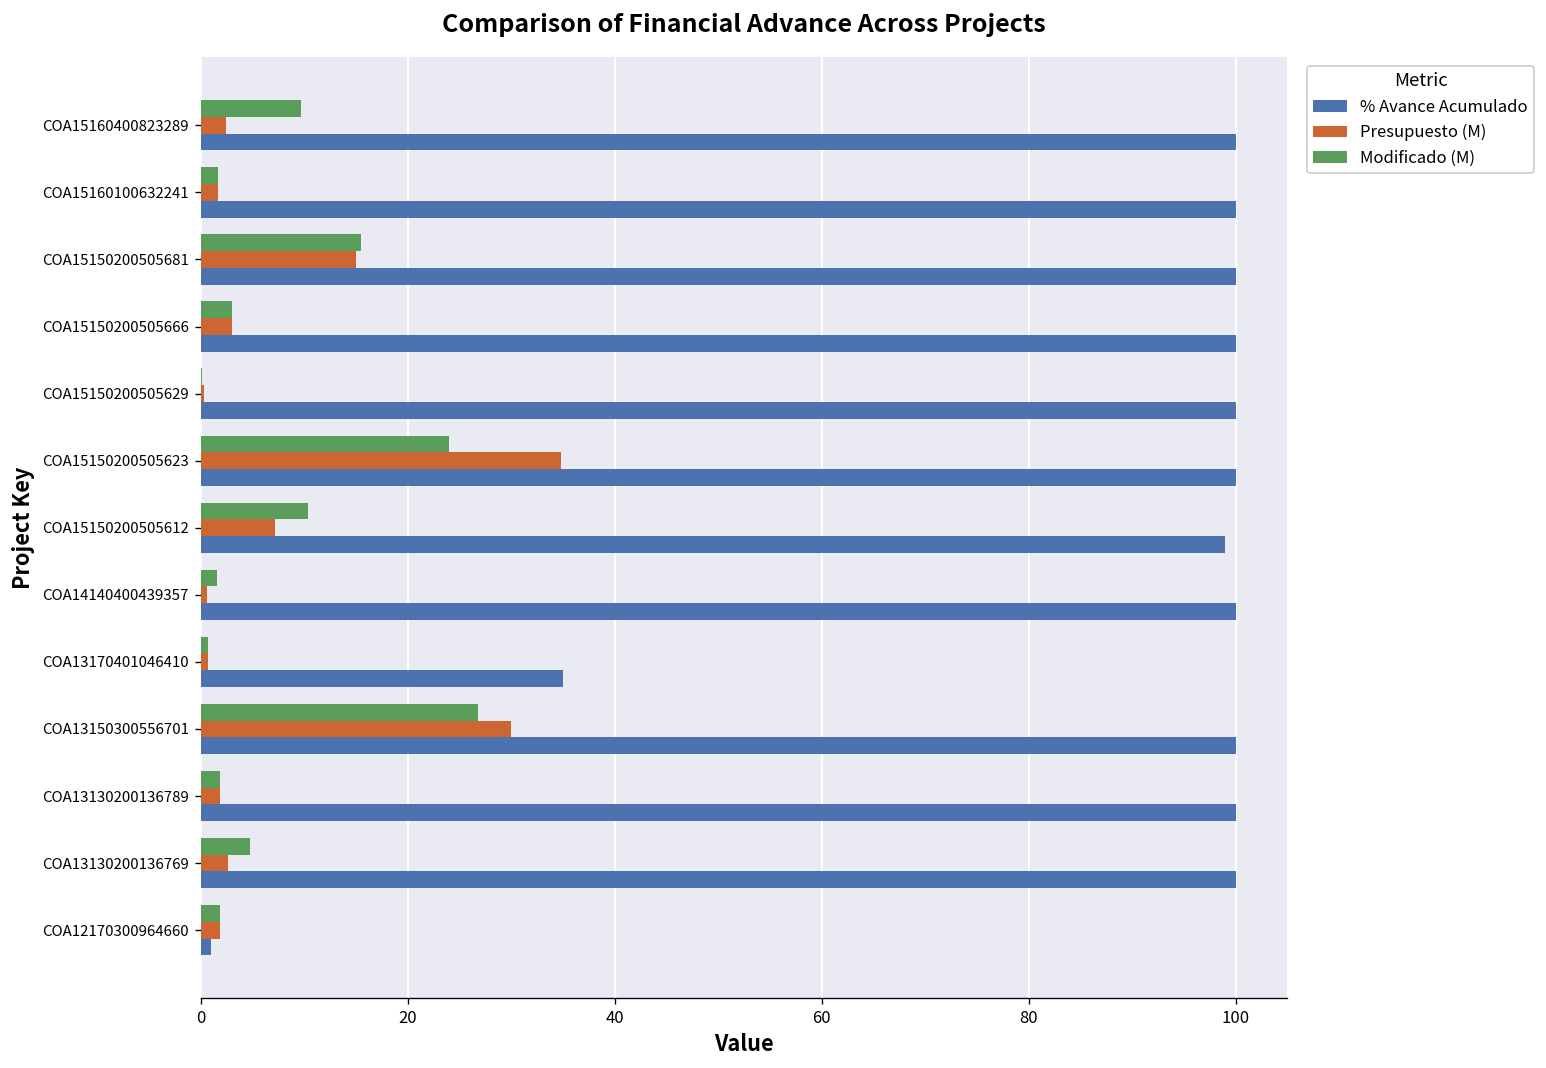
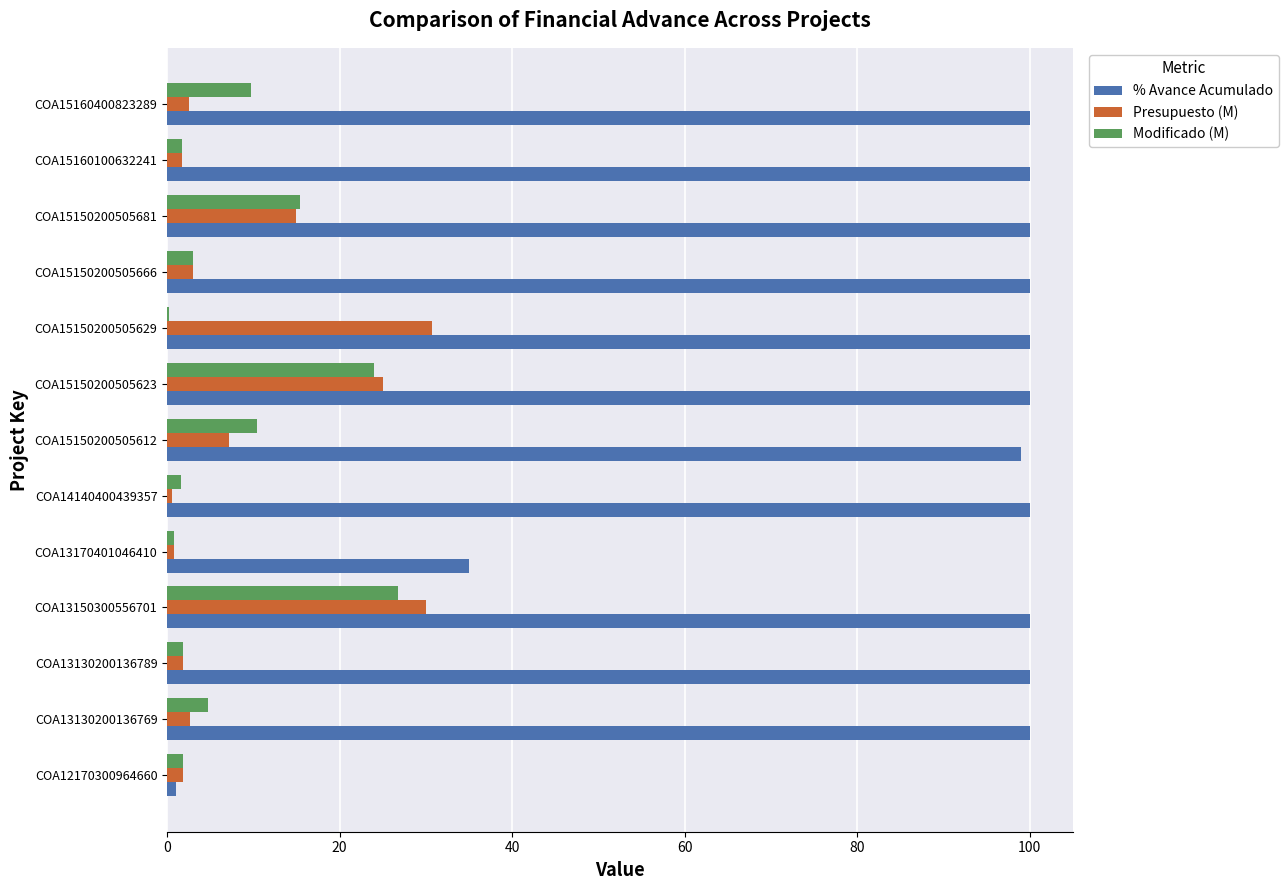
  {
    "% Avance Acumulado": {
      "COA15160400823289": 100,
      "COA15160100632241": 100,
      "COA15150200505681": 100,
      "COA15150200505666": 100,
      "COA15150200505629": 100,
      "COA15150200505623": 100,
      "COA15150200505612": 99,
      "COA14140400439357": 100,
      "COA13170401046410": 35,
      "COA13150300556701": 100,
      "COA13130200136789": 100,
      "COA13130200136769": 100,
      "COA12170300964660": 1
    },
    "Presupuesto (M)": {
      "COA15160400823289": 2,
      "COA15160100632241": 2,
      "COA15150200505681": 15,
      "COA15150200505666": 3,
-     "COA15150200505629": 0,
-     "COA15150200505623": 35,
+     "COA15150200505629": 31,
+     "COA15150200505623": 25,
      "COA15150200505612": 7,
      "COA14140400439357": 1,
      "COA13170401046410": 1,
      "COA13150300556701": 30,
      "COA13130200136789": 2,
      "COA13130200136769": 3,
      "COA12170300964660": 2
    },
    "Modificado (M)": {
      "COA15160400823289": 10,
      "COA15160100632241": 2,
      "COA15150200505681": 15,
      "COA15150200505666": 3,
      "COA15150200505623": 24,
      "COA15150200505612": 10,
      "COA14140400439357": 2,
      "COA13170401046410": 1,
      "COA13150300556701": 27,
      "COA13130200136789": 2,
      "COA13130200136769": 5,
      "COA12170300964660": 2
    }
  }
